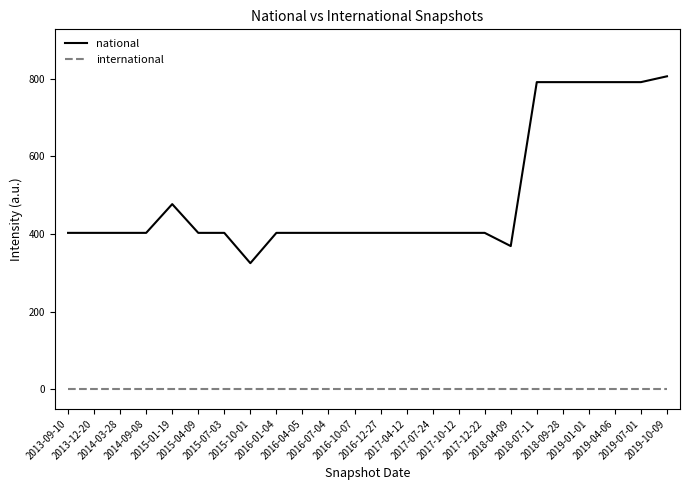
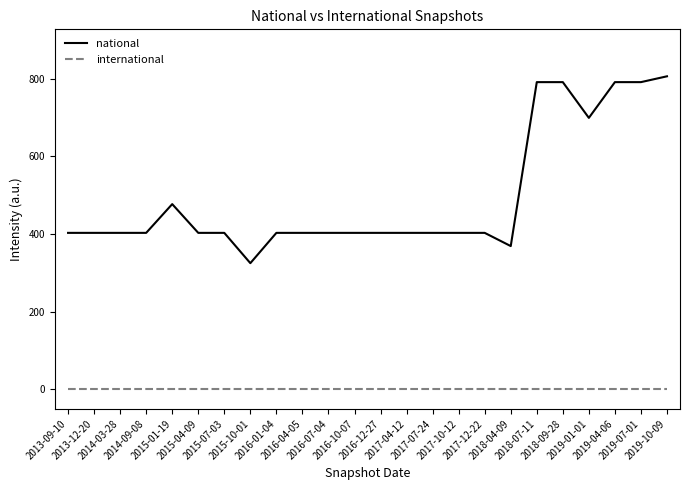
  {
    "national": {
      "2013-09-10": 400,
      "2013-12-20": 400,
      "2014-03-28": 400,
      "2014-09-08": 400,
      "2015-01-19": 480,
      "2015-04-09": 400,
      "2015-07-03": 400,
      "2015-10-01": 330,
      "2016-01-04": 400,
      "2016-04-05": 400,
      "2016-07-04": 400,
      "2016-10-07": 400,
      "2016-12-27": 400,
      "2017-04-12": 400,
      "2017-07-24": 400,
      "2017-10-12": 400,
      "2017-12-22": 400,
      "2018-04-09": 370,
      "2018-07-11": 790,
      "2018-09-28": 790,
-     "2019-01-01": 790,
+     "2019-01-01": 700,
      "2019-04-06": 790,
      "2019-07-01": 790,
      "2019-10-09": 810
    },
    "international": {
      "2013-09-10": 0,
      "2013-12-20": 0,
      "2014-03-28": 0,
      "2014-09-08": 0,
      "2015-01-19": 0,
      "2015-04-09": 0,
      "2015-07-03": 0,
      "2015-10-01": 0,
      "2016-01-04": 0,
      "2016-04-05": 0,
      "2016-07-04": 0,
      "2016-10-07": 0,
      "2016-12-27": 0,
      "2017-04-12": 0,
      "2017-07-24": 0,
      "2017-10-12": 0,
      "2017-12-22": 0,
      "2018-04-09": 0,
      "2018-07-11": 0,
      "2018-09-28": 0,
      "2019-01-01": 0,
      "2019-04-06": 0,
      "2019-07-01": 0,
      "2019-10-09": 0
    }
  }
